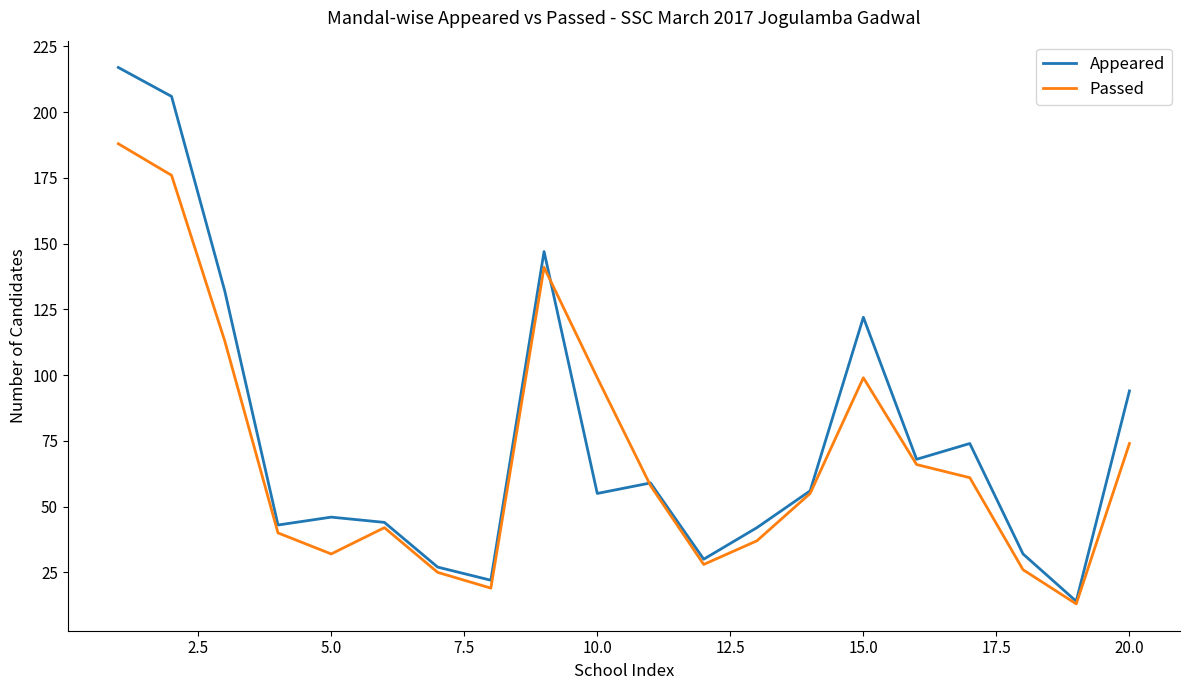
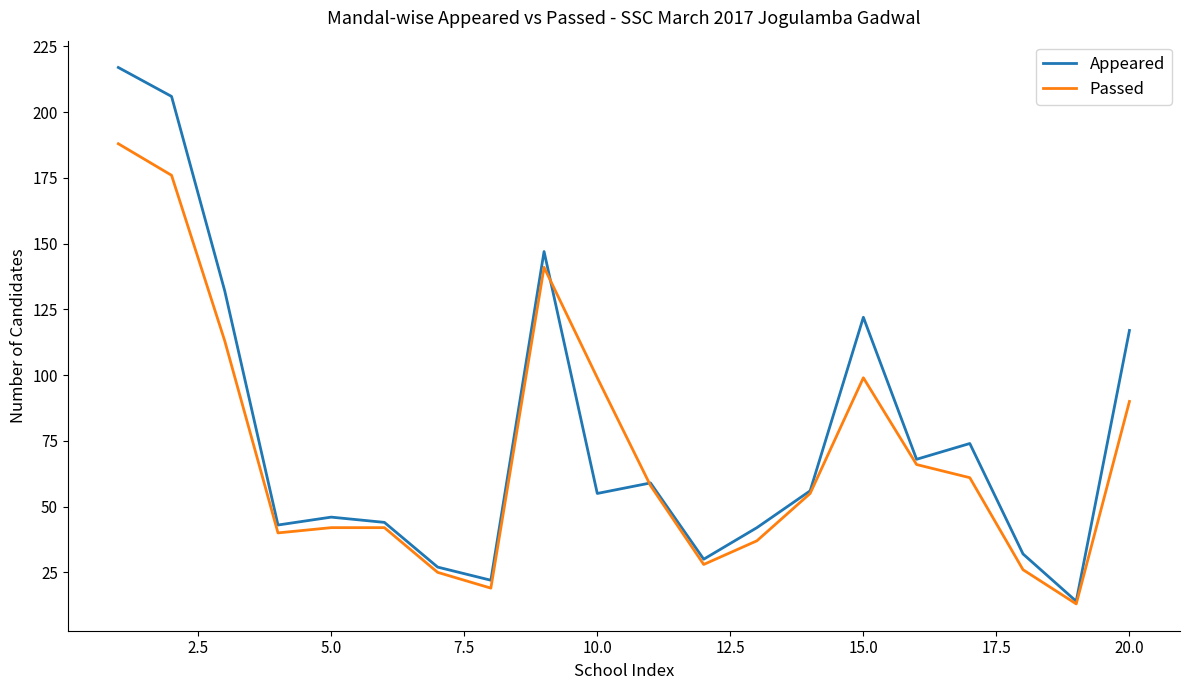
  {
    "Appeared": {
      "5.0": 46,
      "10.0": 55,
      "15.0": 122,
-     "20.0": 94
+     "20.0": 117
    },
    "Passed": {
-     "5.0": 32,
+     "5.0": 42,
      "10.0": 99,
      "15.0": 99,
-     "20.0": 74
+     "20.0": 90
    }
  }
